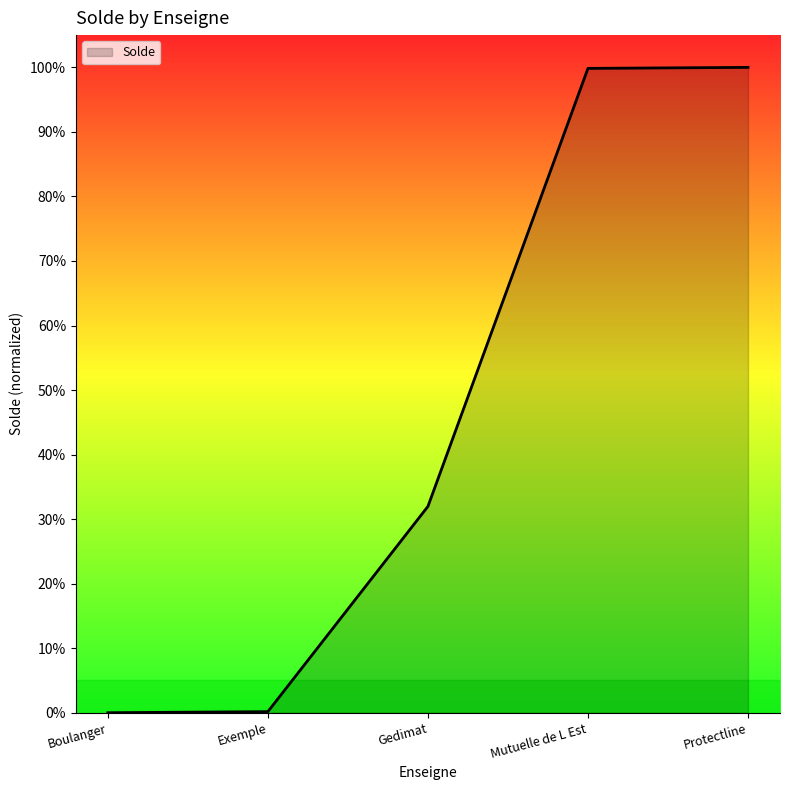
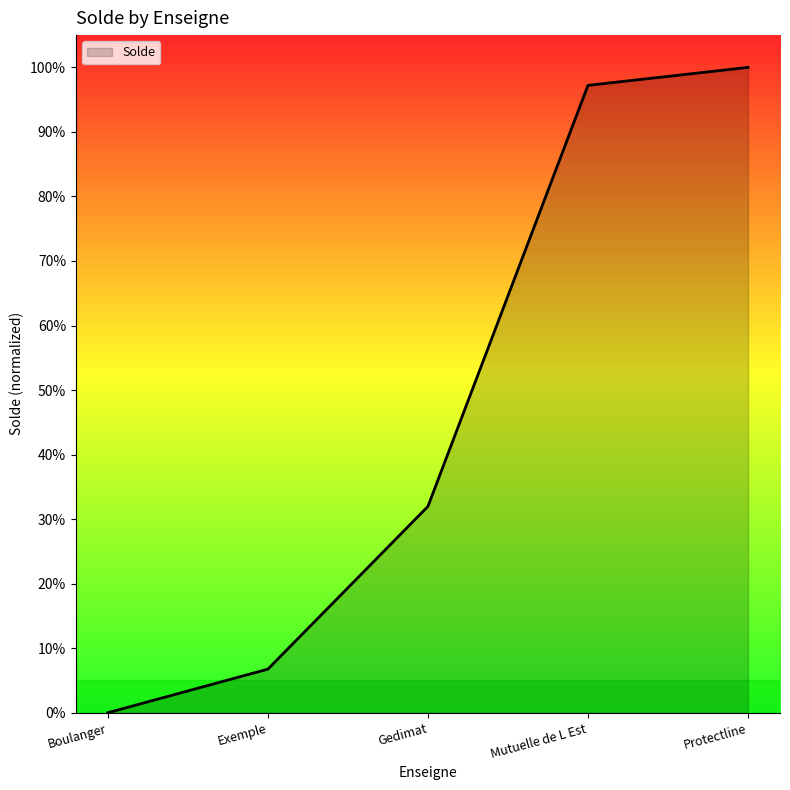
  {
    "Boulanger": "0%",
-   "Exemple": "0%",
+   "Exemple": "7%",
    "Gedimat": "32%",
-   "Mutuelle de L Est": "100%",
+   "Mutuelle de L Est": "97%",
    "Protectline": "100%"
  }
